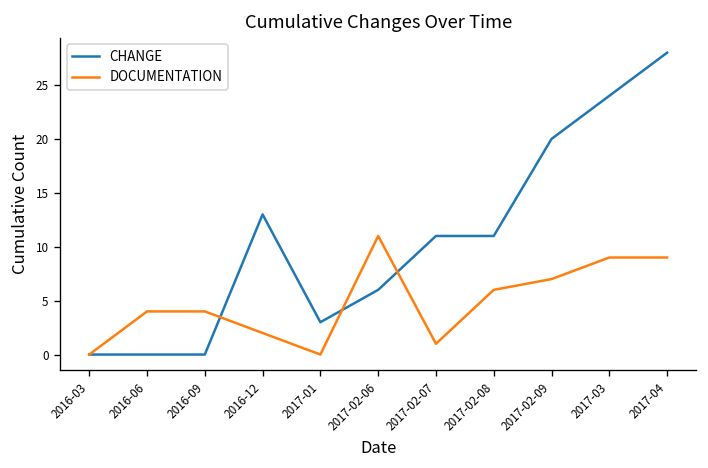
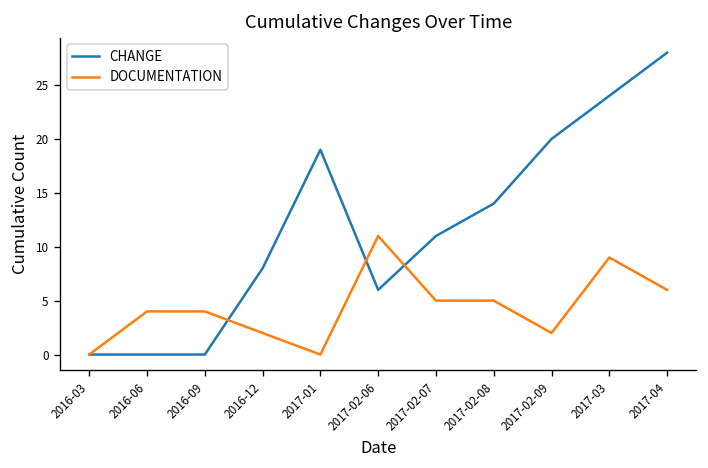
  {
    "CHANGE": {
      "2016-06": 0,
      "2016-09": 0,
-     "2016-12": 13,
-     "2017-01": 3,
+     "2016-12": 8,
+     "2017-01": 19,
      "2017-02-06": 6,
      "2017-02-07": 11,
-     "2017-02-08": 11,
+     "2017-02-08": 14,
      "2017-02-09": 20,
      "2017-03": 24,
      "2017-04": 28
    },
    "DOCUMENTATION": {
      "2016-06": 4,
      "2016-09": 4,
      "2016-12": 2,
      "2017-01": 0,
      "2017-02-06": 11,
-     "2017-02-07": 1,
-     "2017-02-08": 6,
-     "2017-02-09": 7,
+     "2017-02-07": 5,
+     "2017-02-08": 5,
+     "2017-02-09": 2,
      "2017-03": 9,
-     "2017-04": 9
+     "2017-04": 6
    }
  }
